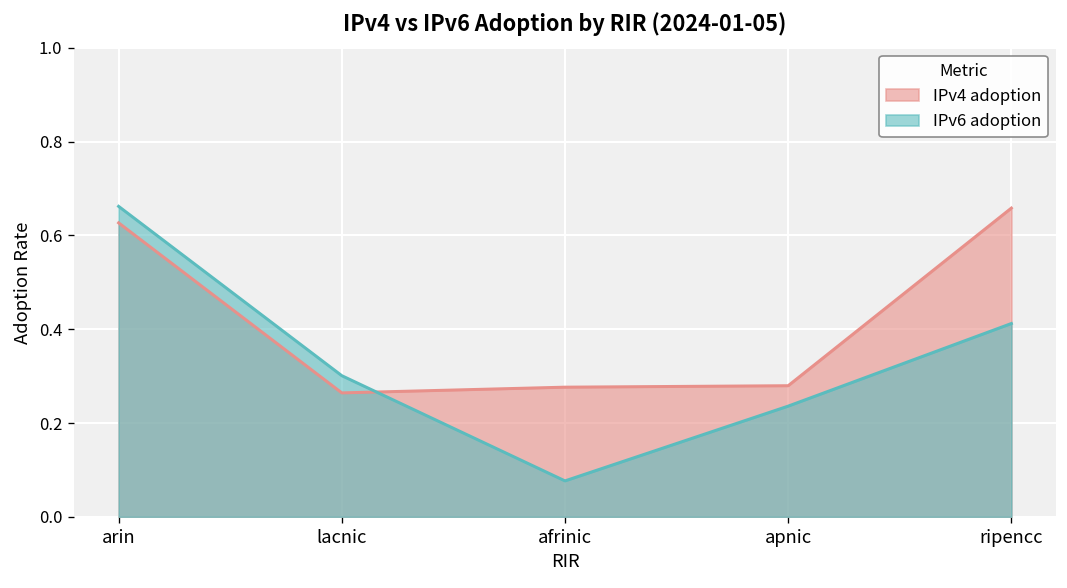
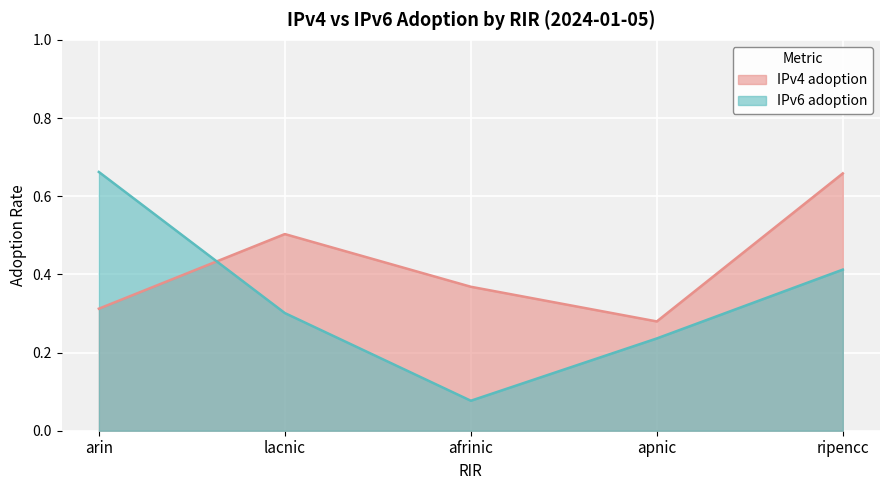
  {
    "IPv4 adoption": {
-     "arin": 0.63,
-     "lacnic": 0.26,
-     "afrinic": 0.28,
+     "arin": 0.31,
+     "lacnic": 0.50,
+     "afrinic": 0.37,
      "apnic": 0.28,
      "ripencc": 0.66
    },
    "IPv6 adoption": {
      "arin": 0.66,
      "lacnic": 0.30,
      "afrinic": 0.08,
      "apnic": 0.24,
      "ripencc": 0.41
    }
  }
